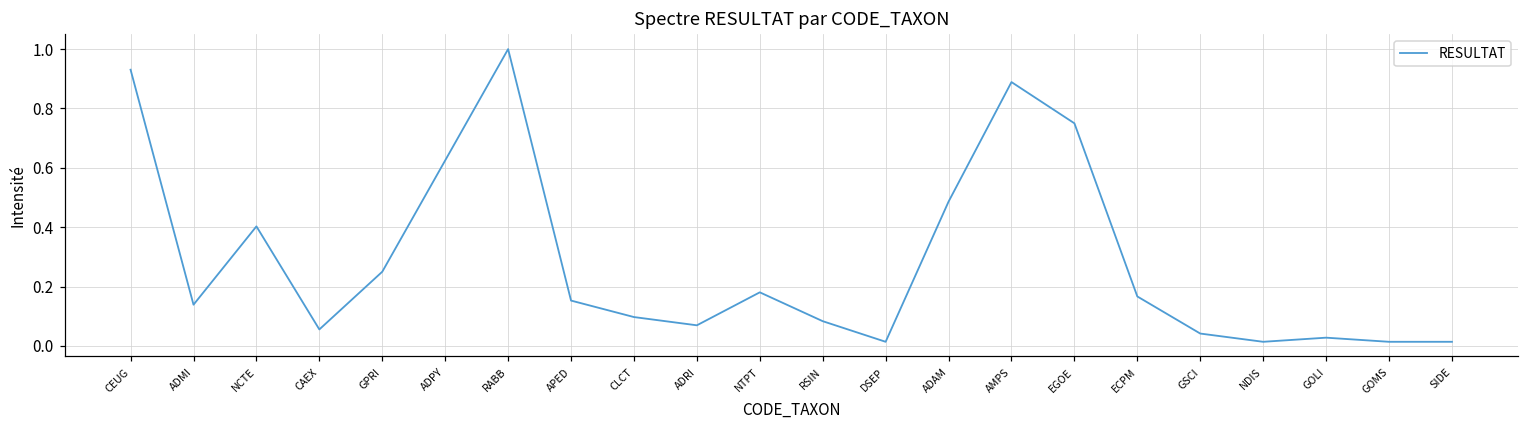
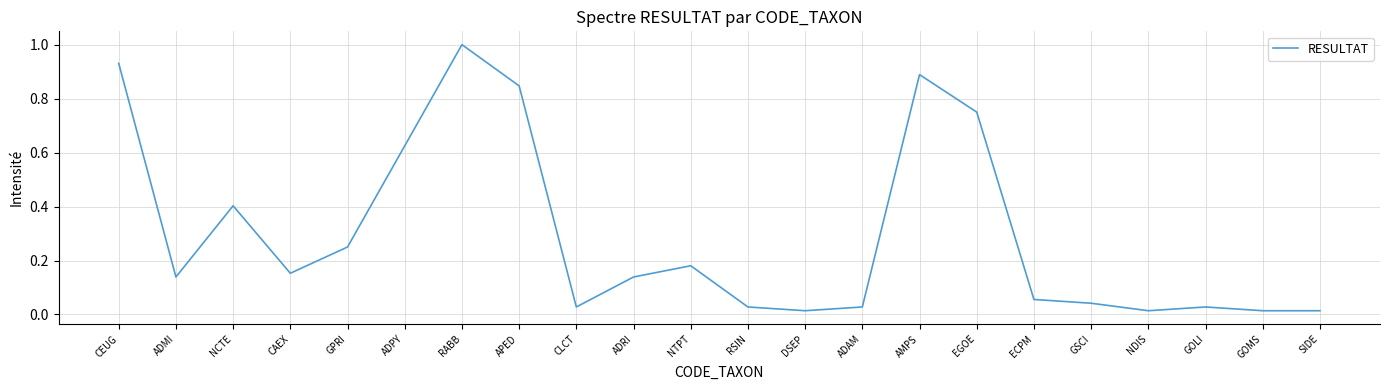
  {
    "CEUG": 0.93,
    "ADMI": 0.14,
    "NCTE": 0.40,
-   "CAEX": 0.06,
+   "CAEX": 0.15,
    "GPRI": 0.25,
    "ADPY": 0.63,
    "RABB": 1.00,
-   "APED": 0.15,
-   "CLCT": 0.10,
-   "ADRI": 0.07,
+   "APED": 0.85,
+   "CLCT": 0.03,
+   "ADRI": 0.14,
    "NTPT": 0.18,
-   "RSIN": 0.08,
+   "RSIN": 0.03,
    "DSEP": 0.01,
-   "ADAM": 0.49,
+   "ADAM": 0.03,
    "AMPS": 0.89,
    "EGOE": 0.75,
-   "ECPM": 0.17,
+   "ECPM": 0.06,
    "GSCI": 0.04,
    "NDIS": 0.01,
    "GOLI": 0.03,
    "GOMS": 0.01,
    "SIDE": 0.01
  }
